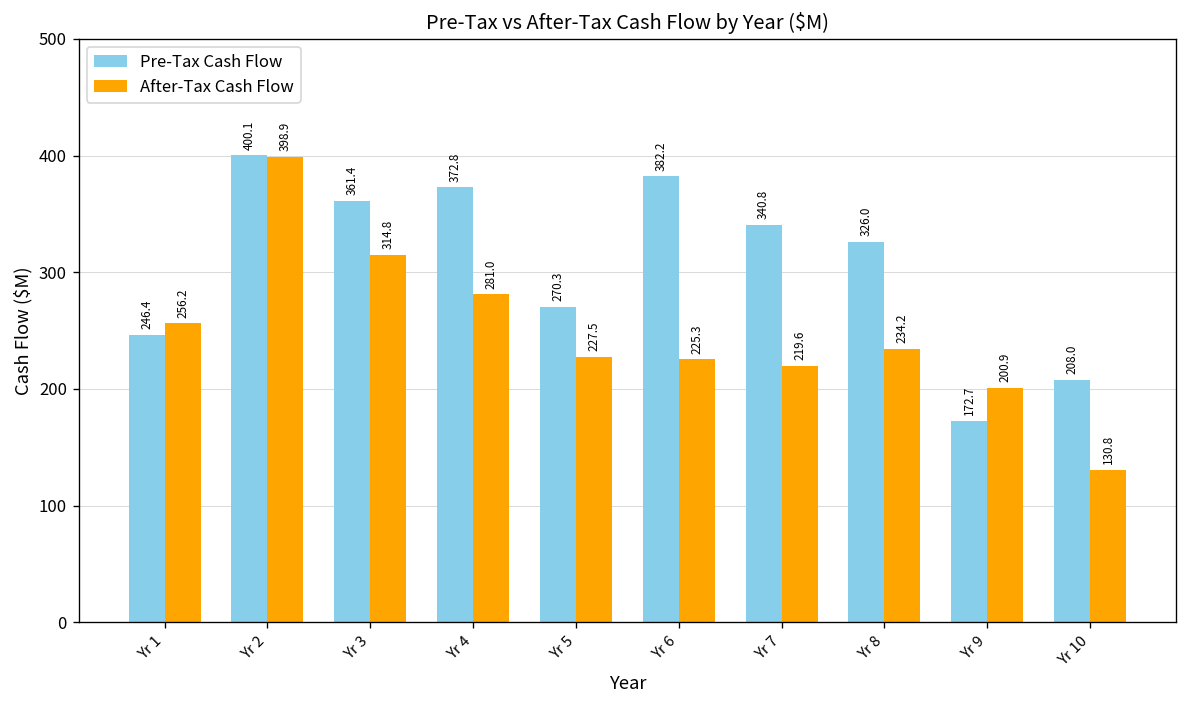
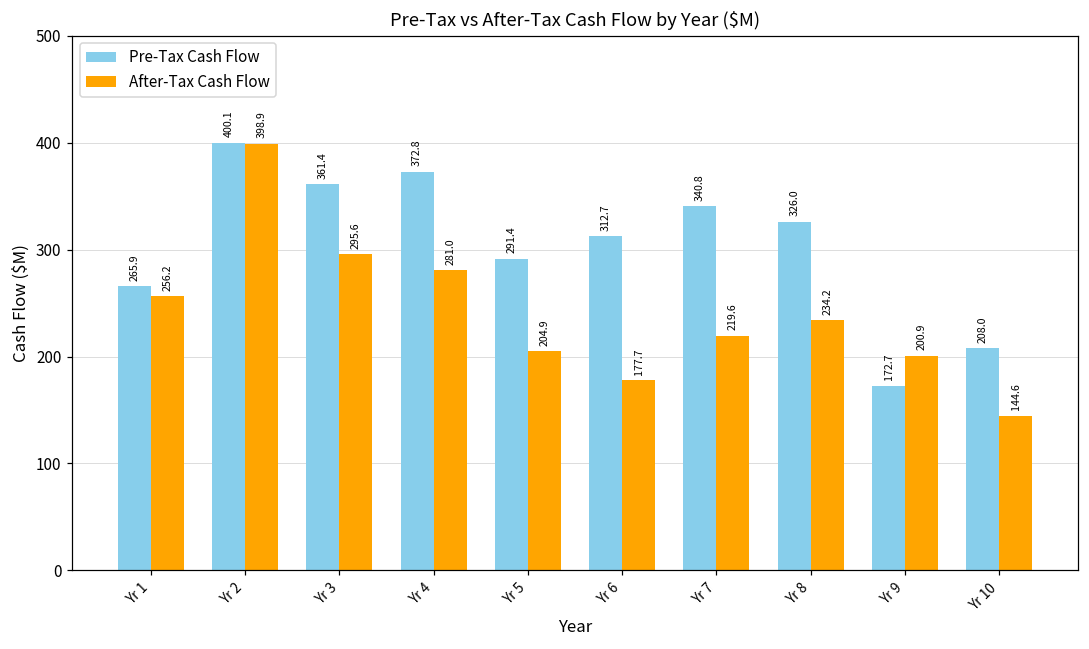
  {
    "Pre-Tax Cash Flow": {
-     "Yr 1": 246.4,
+     "Yr 1": 265.9,
      "Yr 2": 400.1,
      "Yr 3": 361.4,
      "Yr 4": 372.8,
-     "Yr 5": 270.3,
-     "Yr 6": 382.2,
+     "Yr 5": 291.4,
+     "Yr 6": 312.7,
      "Yr 7": 340.8,
      "Yr 8": 326.0,
      "Yr 9": 172.7,
      "Yr 10": 208.0
    },
    "After-Tax Cash Flow": {
      "Yr 1": 256.2,
      "Yr 2": 398.9,
-     "Yr 3": 314.8,
+     "Yr 3": 295.6,
      "Yr 4": 281.0,
-     "Yr 5": 227.5,
-     "Yr 6": 225.3,
+     "Yr 5": 204.9,
+     "Yr 6": 177.7,
      "Yr 7": 219.6,
      "Yr 8": 234.2,
      "Yr 9": 200.9,
-     "Yr 10": 130.8
+     "Yr 10": 144.6
    }
  }
